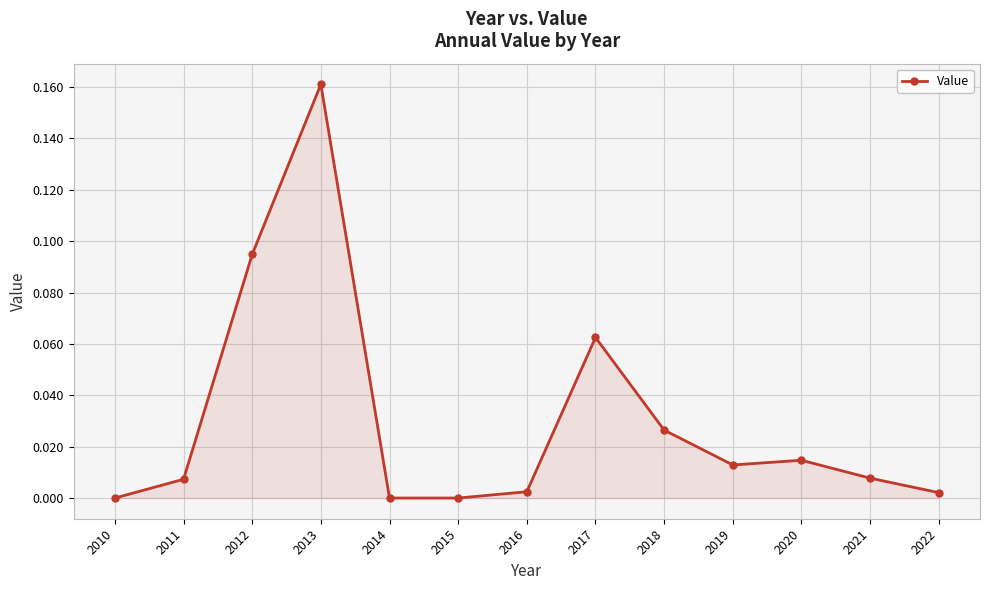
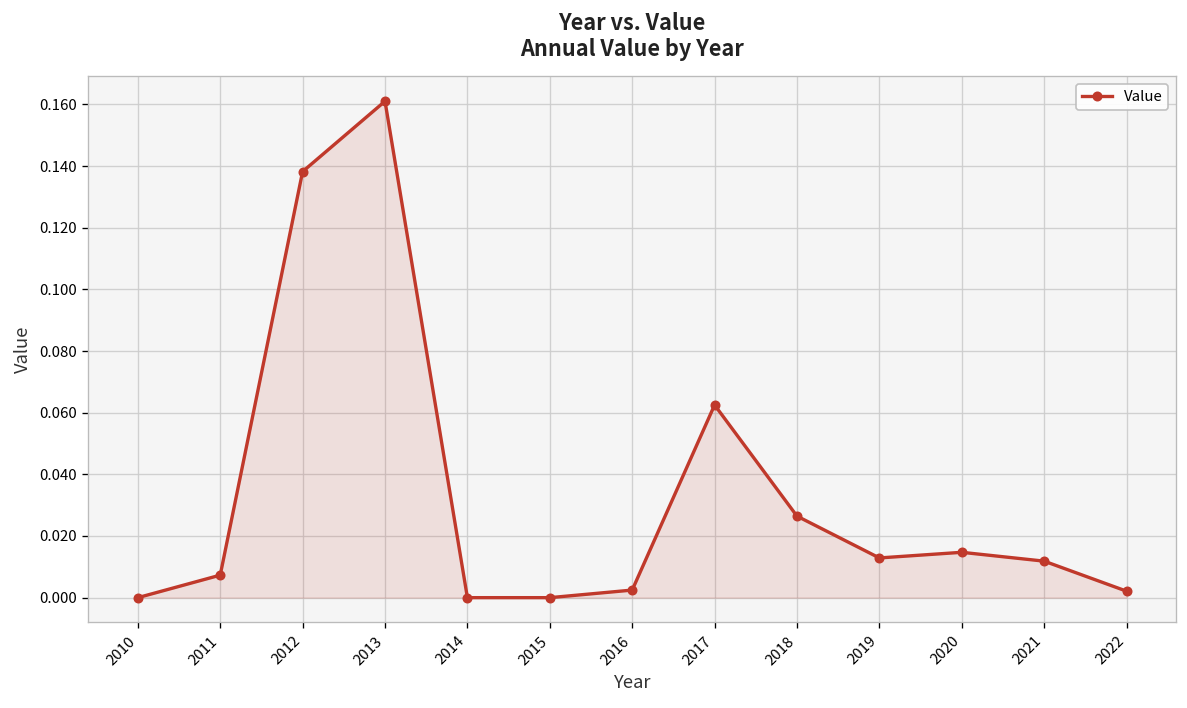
  {
    "2010": 0.000,
    "2011": 0.007,
-   "2012": 0.095,
+   "2012": 0.138,
    "2013": 0.161,
    "2014": 0.000,
    "2015": 0.000,
    "2016": 0.002,
    "2017": 0.062,
    "2018": 0.026,
    "2019": 0.013,
    "2020": 0.015,
-   "2021": 0.008,
+   "2021": 0.012,
    "2022": 0.002
  }
